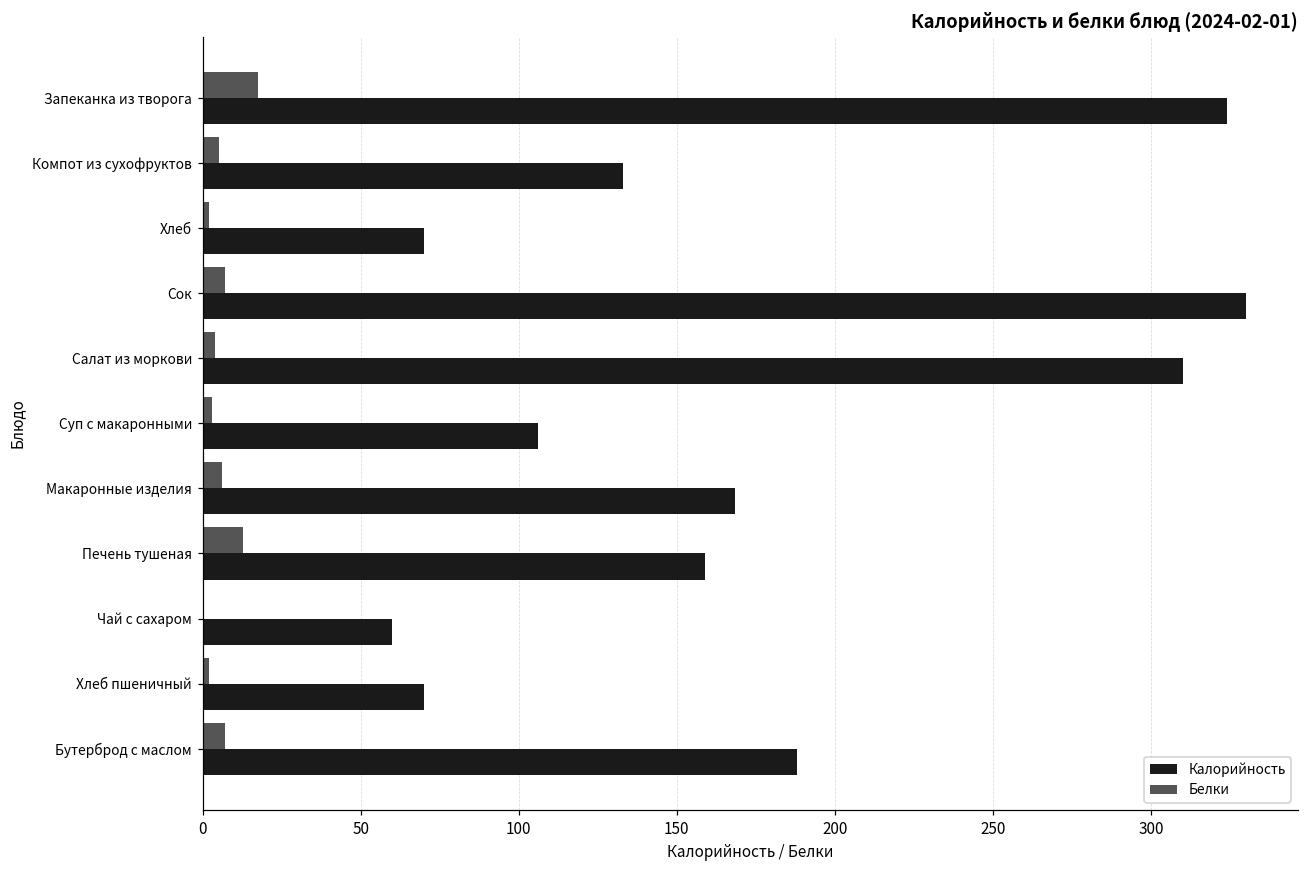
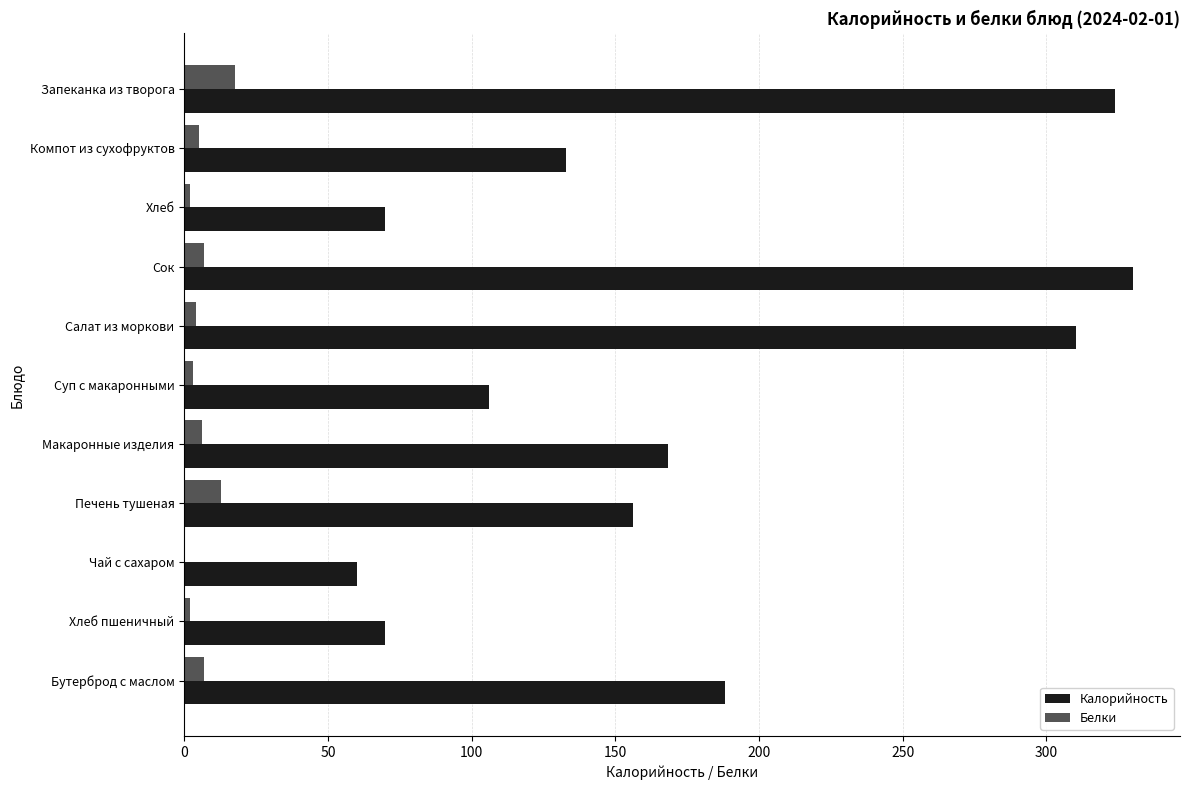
  {
    "Калорийность": {
      "Запеканка из творога": 324,
      "Компот из сухофруктов": 133,
      "Хлеб": 70,
      "Сок": 330,
      "Салат из моркови": 310,
      "Суп с макаронными": 106,
      "Макаронные изделия": 168,
-     "Печень тушеная": 159,
+     "Печень тушеная": 156,
      "Чай с сахаром": 60,
      "Хлеб пшеничный": 70,
      "Бутерброд с маслом": 188
    },
    "Белки": {
      "Запеканка из творога": 18,
      "Компот из сухофруктов": 5,
      "Хлеб": 2,
      "Сок": 7,
      "Салат из моркови": 4,
      "Суп с макаронными": 3,
      "Макаронные изделия": 6,
      "Печень тушеная": 13,
      "Чай с сахаром": 0,
      "Хлеб пшеничный": 2,
      "Бутерброд с маслом": 7
    }
  }
